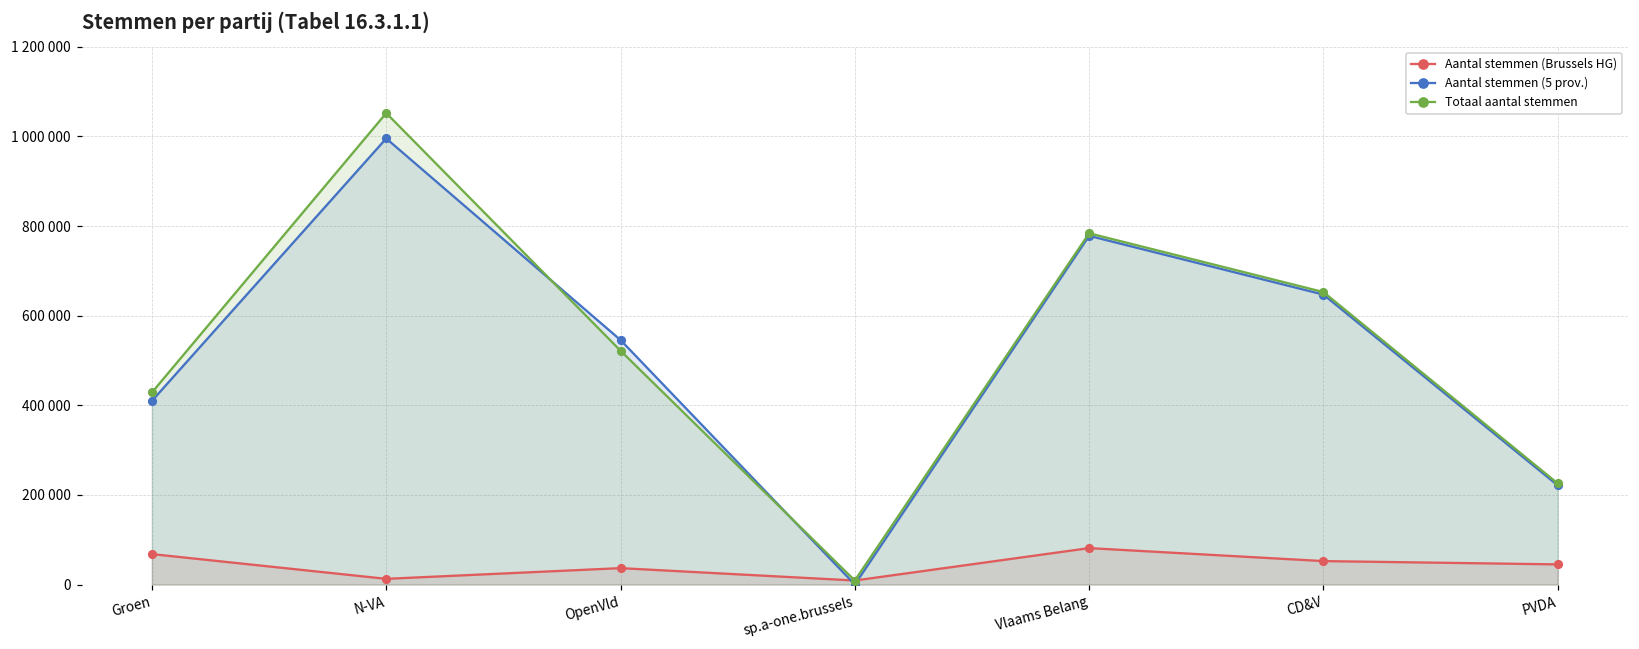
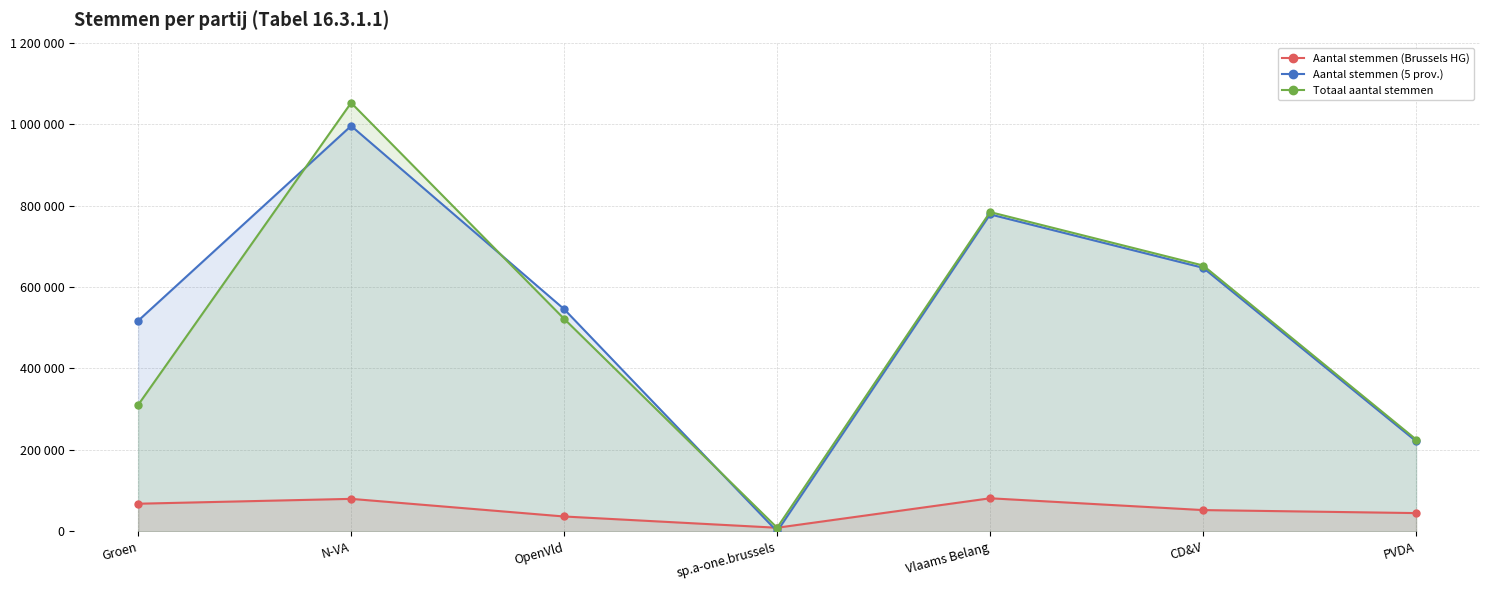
  {
    "Aantal stemmen (Brussels HG)": {
      "Groen": 70000,
-     "N-VA": 10000,
+     "N-VA": 80000,
      "OpenVld": 40000,
      "Vlaams Belang": 80000,
      "CD&V": 50000,
      "PVDA": 40000
    },
    "Aantal stemmen (5 prov.)": {
-     "Groen": 410000,
+     "Groen": 520000,
      "N-VA": 1000000,
      "OpenVld": 550000,
      "sp.a-one.brussels": 0
    },
    "Totaal aantal stemmen": {
-     "Groen": 430000,
+     "Groen": 310000,
      "N-VA": 1050000,
      "OpenVld": 520000
    }
  }
